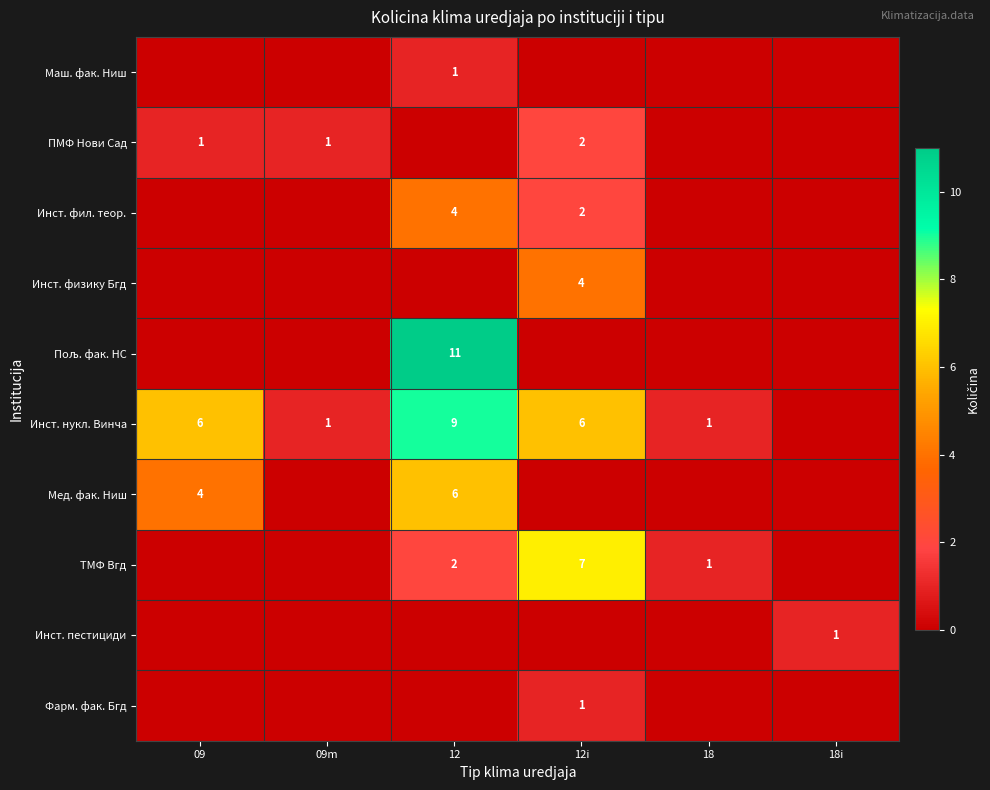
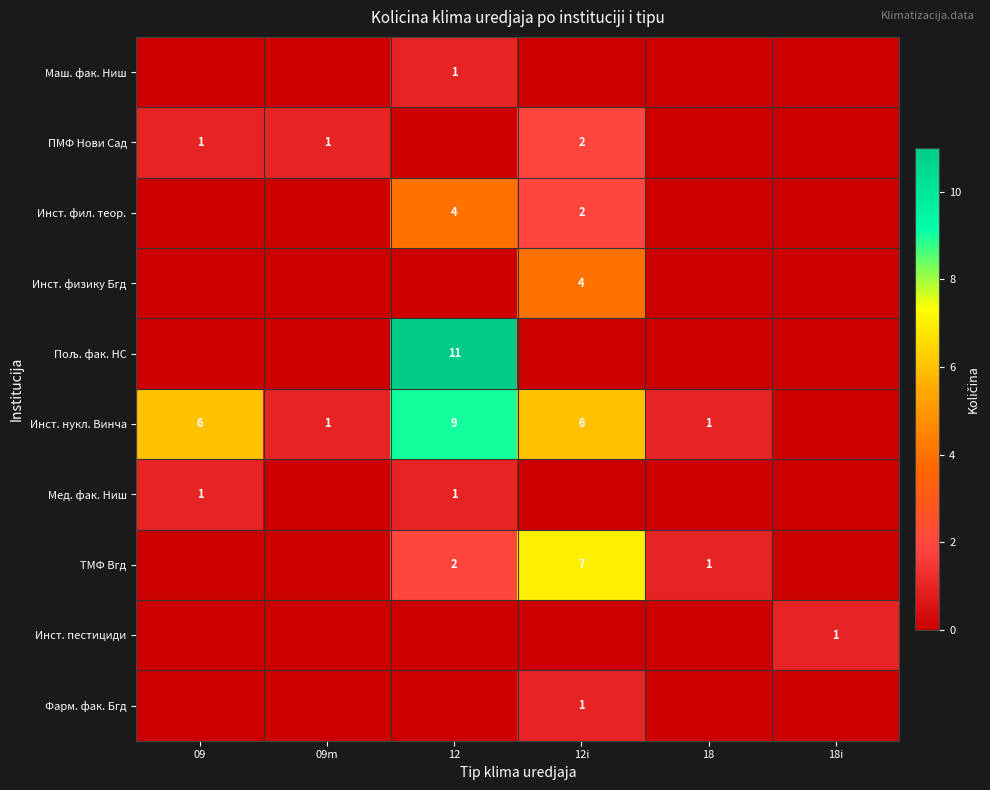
  {
    "Маш. фак. Ниш": {
      "12": 1
    },
    "ПМФ Нови Сад": {
      "09": 1,
      "09m": 1,
      "12i": 2
    },
    "Инст. фил. теор.": {
      "12": 4,
      "12i": 2
    },
    "Инст. физику Бгд": {
      "12i": 4
    },
    "Пољ. фак. НС": {
      "12": 11
    },
    "Инст. нукл. Винча": {
      "09": 6,
      "09m": 1,
      "12": 9,
      "12i": 6,
      "18": 1
    },
    "Мед. фак. Ниш": {
-     "09": 4,
-     "12": 6
+     "09": 1,
+     "12": 1
    },
    "ТМФ Bгд": {
      "12": 2,
      "12i": 7,
      "18": 1
    },
    "Инст. пестициди": {
      "18i": 1
    },
    "Фарм. фак. Бгд": {
      "12i": 1
    }
  }
